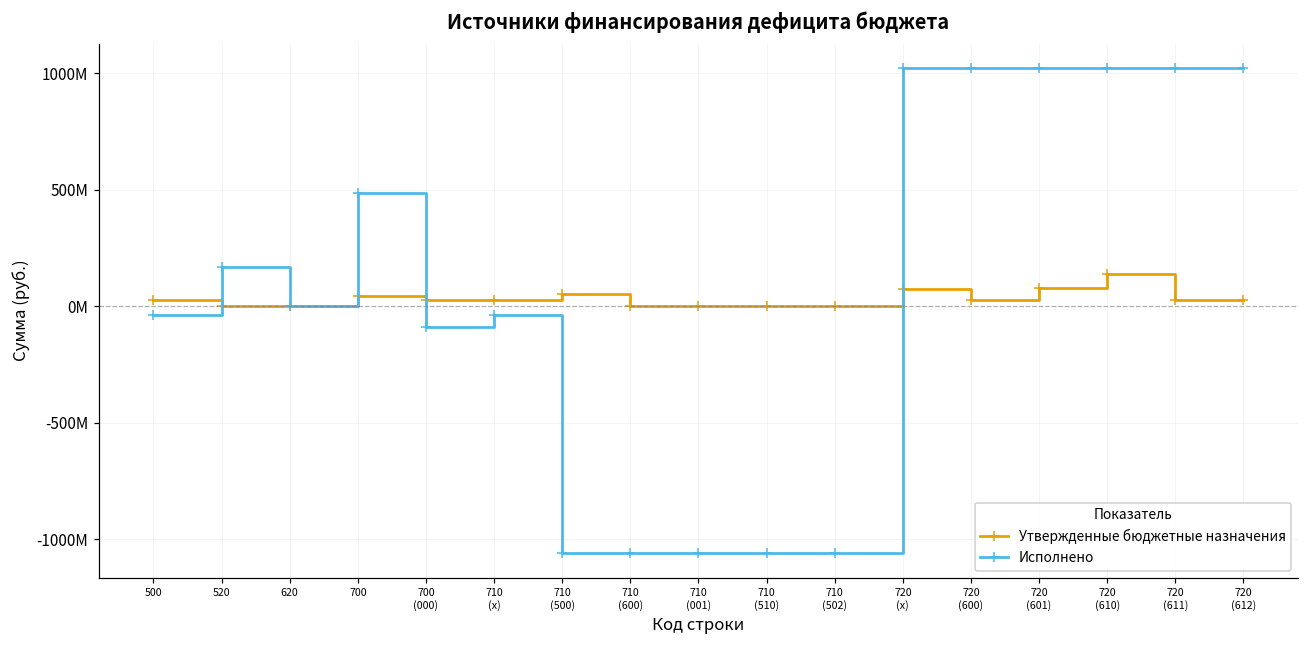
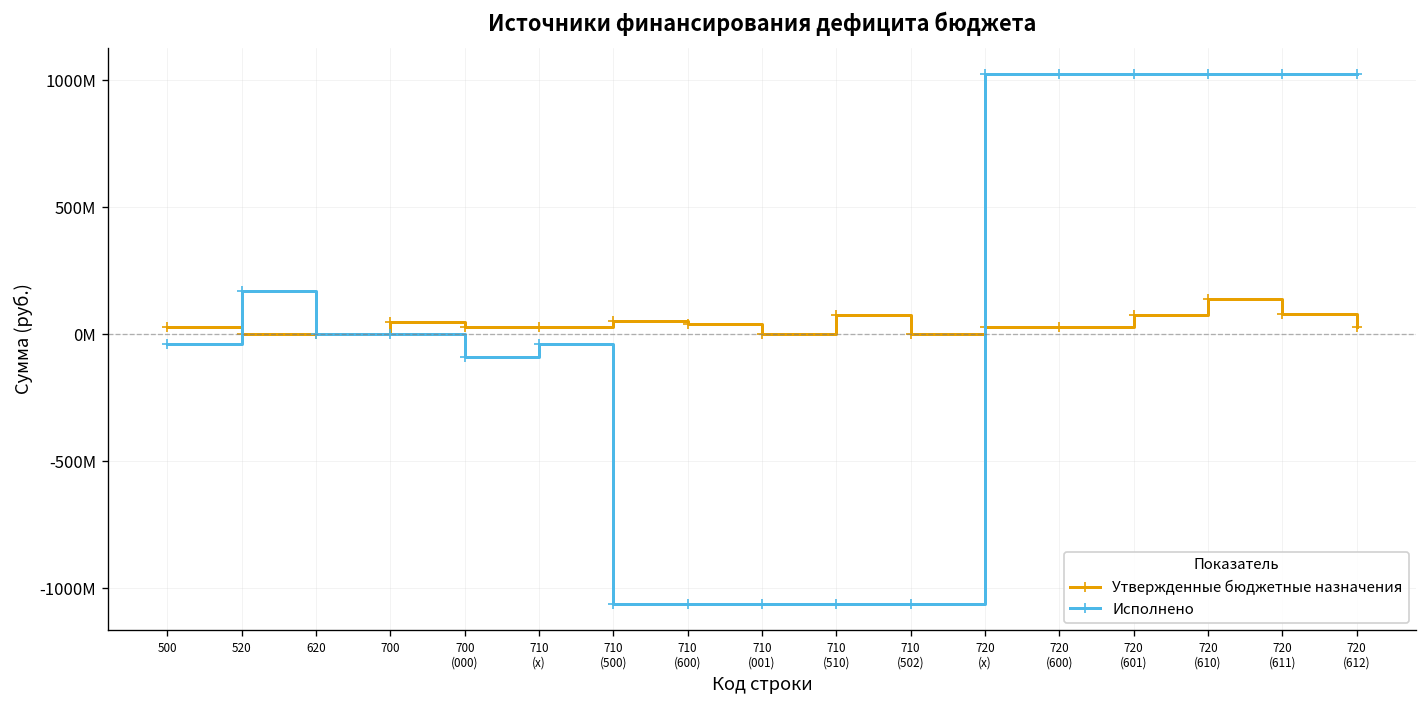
  {
    "Утвержденные бюджетные назначения": {
      "500": 30000000,
      "520": 0,
      "700": 50000000,
      "700 (000)": 30000000,
      "710 (х)": 30000000,
      "710 (500)": 50000000,
-     "710 (600)": 0,
+     "710 (600)": 40000000,
      "710 (001)": 0,
-     "710 (510)": 0,
+     "710 (510)": 80000000,
      "710 (502)": 0,
-     "720 (х)": 70000000,
+     "720 (х)": 30000000,
      "720 (600)": 30000000,
      "720 (601)": 80000000,
      "720 (610)": 140000000,
-     "720 (611)": 30000000,
+     "720 (611)": 80000000,
      "720 (612)": 30000000
    },
    "Исполнено": {
      "500": -40000000,
      "520": 170000000,
-     "700": 490000000,
+     "700": 0,
      "700 (000)": -90000000,
      "710 (х)": -40000000,
      "710 (500)": -1060000000,
      "710 (600)": -1060000000,
      "710 (001)": -1060000000,
      "710 (510)": -1060000000,
      "710 (502)": -1060000000,
      "720 (х)": 1020000000,
      "720 (600)": 1020000000,
      "720 (601)": 1020000000,
      "720 (610)": 1020000000,
      "720 (611)": 1020000000,
      "720 (612)": 1020000000
    }
  }
